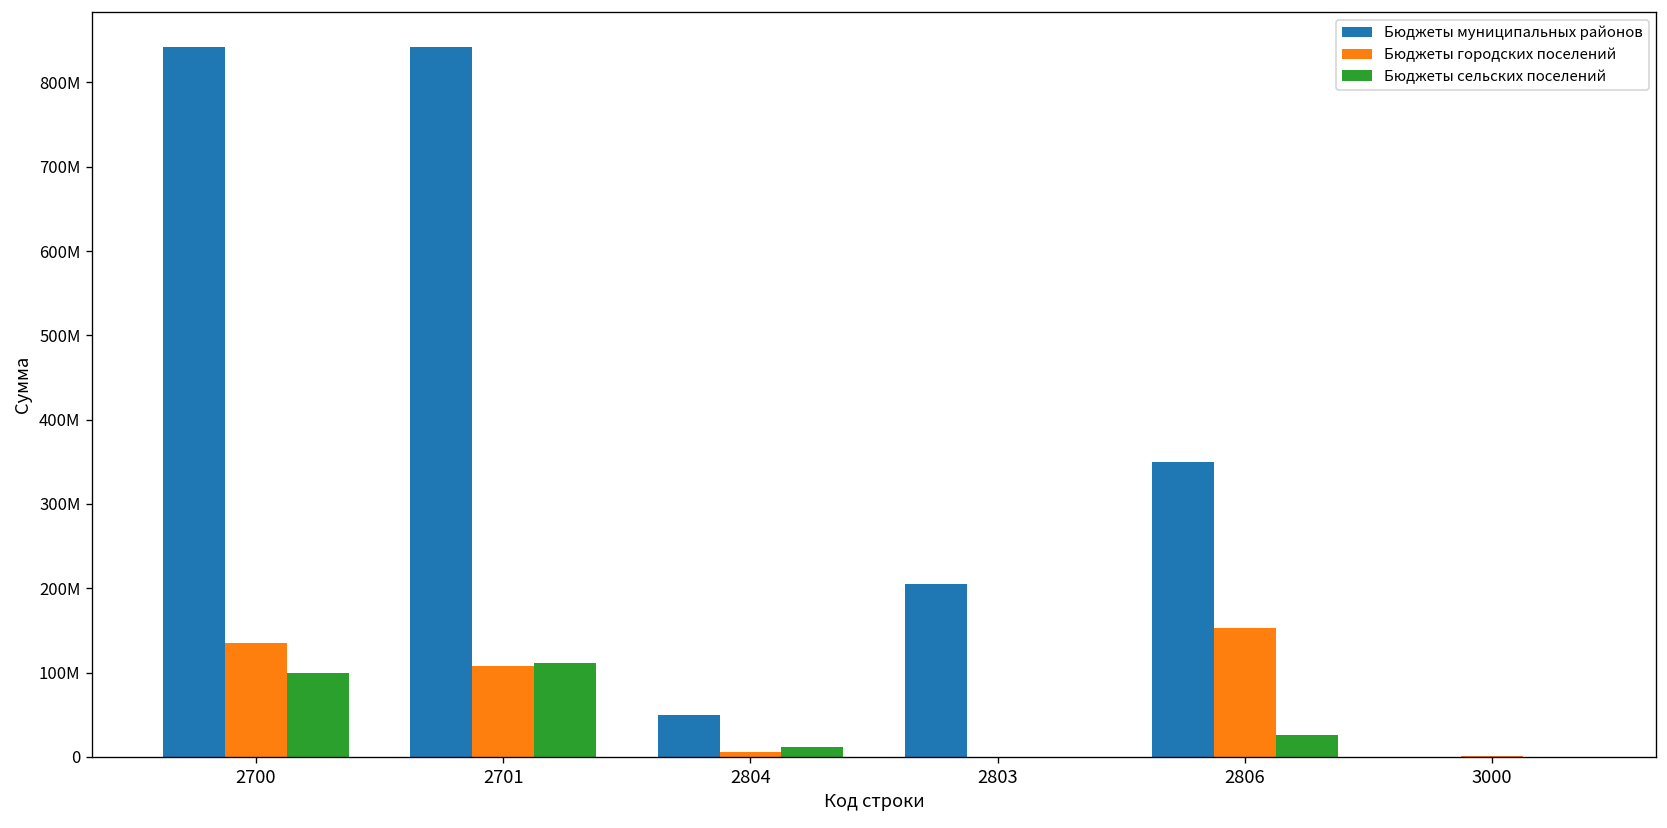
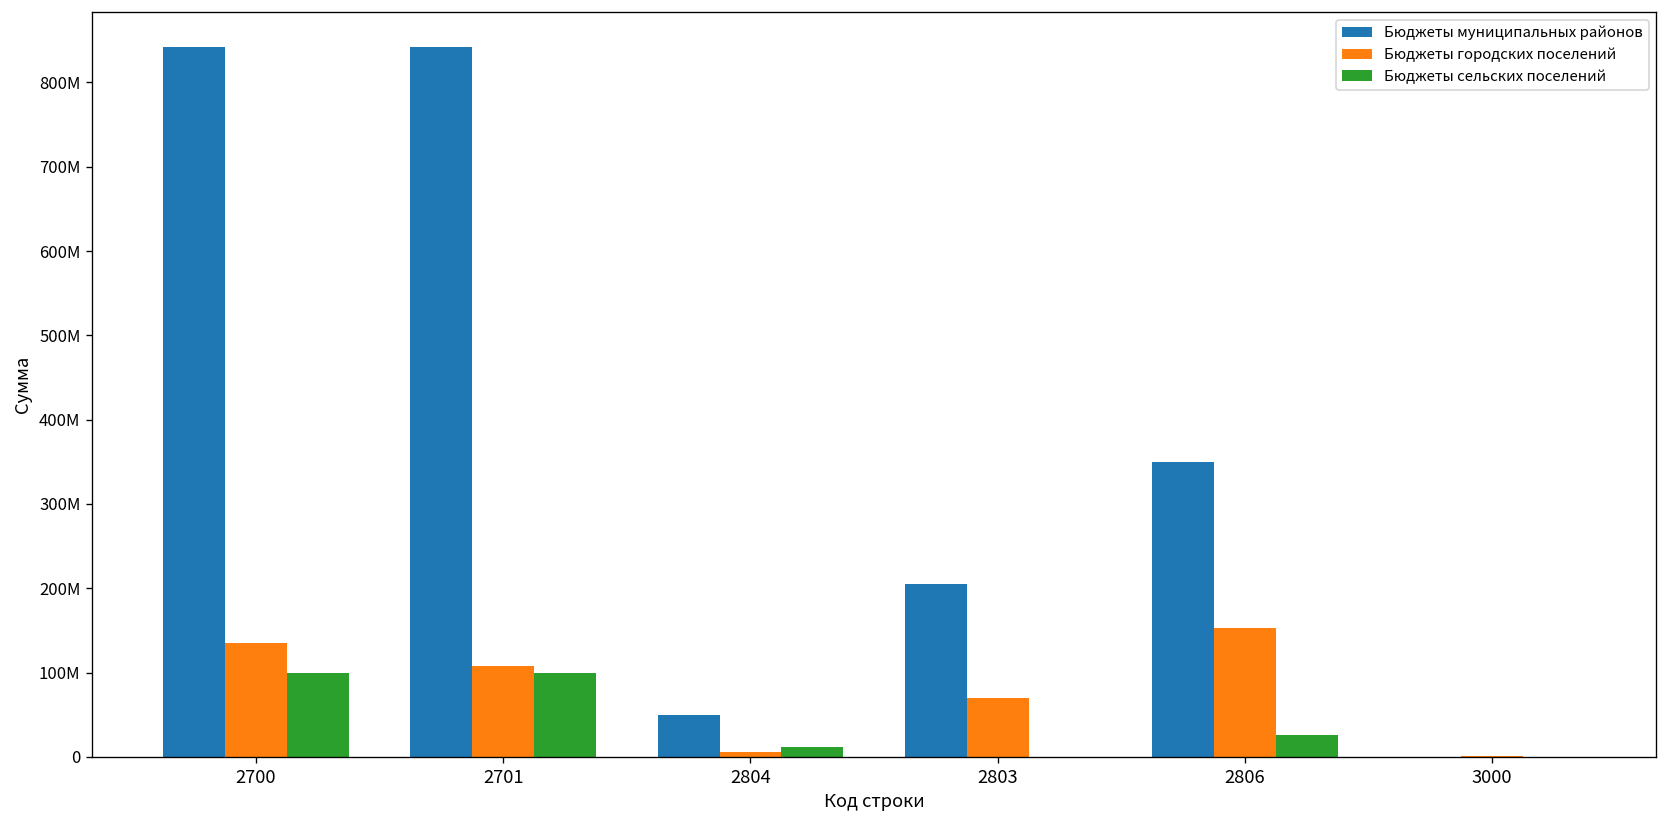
  {
    "Бюджеты муниципальных районов": {
      "2700": 840000000,
      "2701": 840000000,
      "2804": 50000000,
      "2803": 200000000,
      "2806": 350000000
    },
    "Бюджеты городских поселений": {
      "2700": 140000000,
      "2701": 110000000,
      "2804": 10000000,
-     "2803": 0,
+     "2803": 70000000,
      "2806": 150000000
    },
    "Бюджеты сельских поселений": {
      "2700": 100000000,
-     "2701": 110000000,
+     "2701": 100000000,
      "2804": 10000000,
      "2806": 30000000,
      "3000": 0
    }
  }
